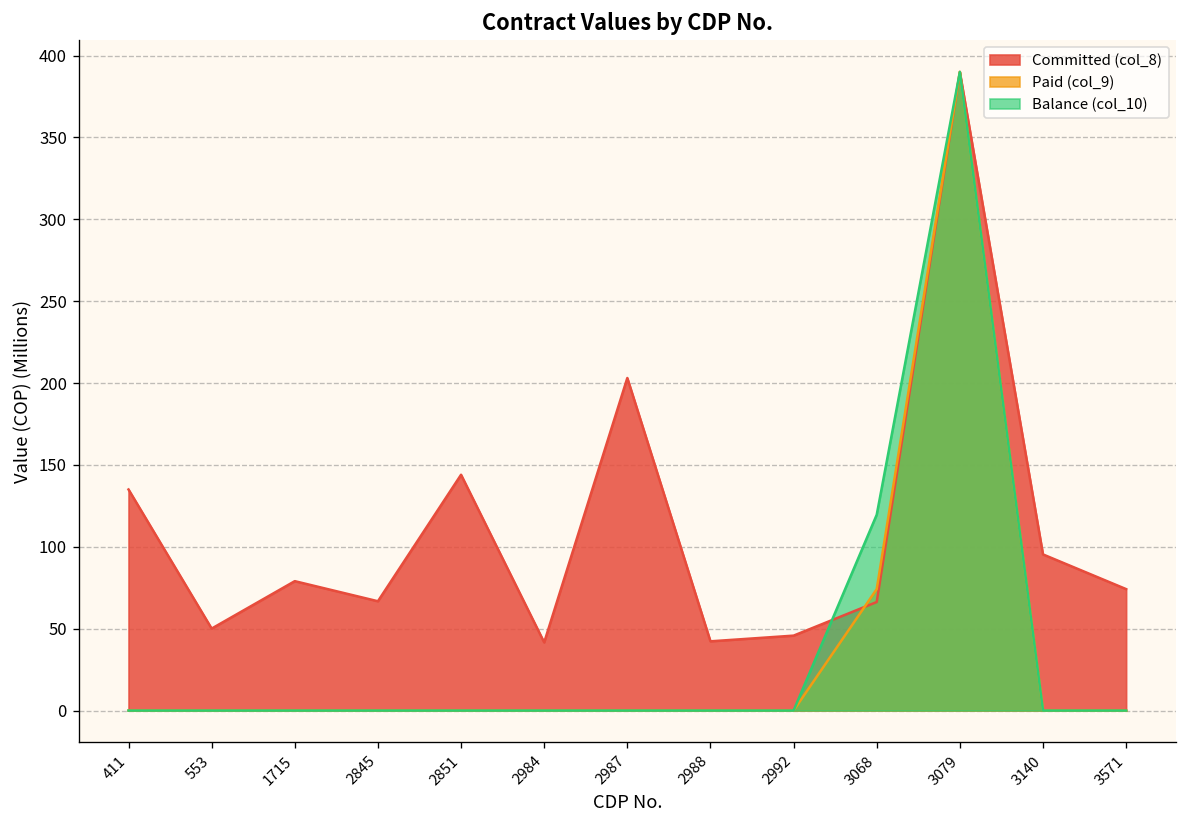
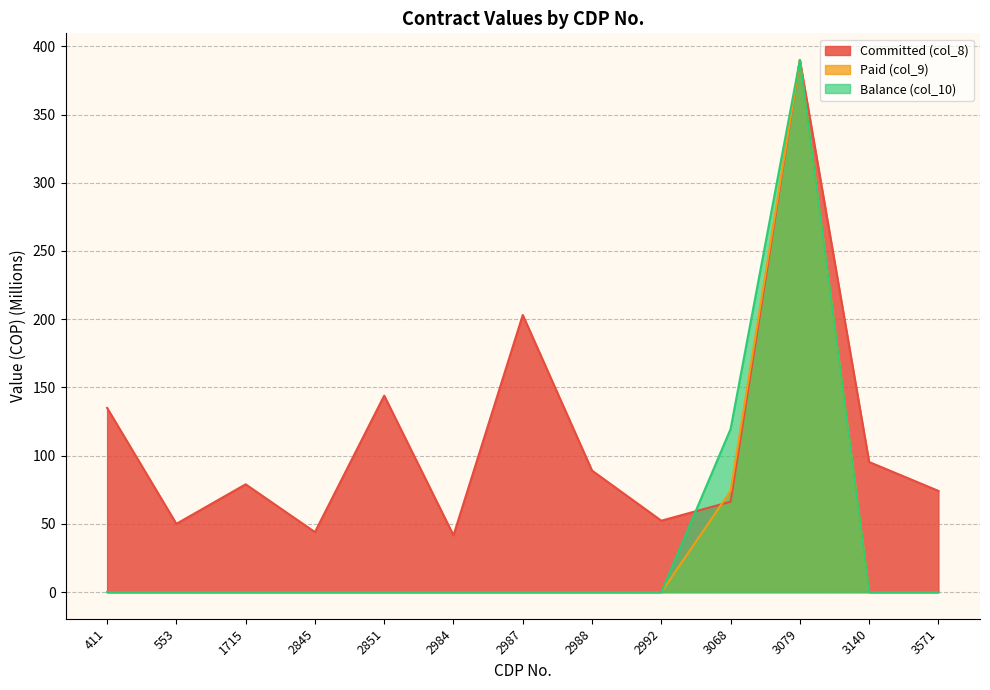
  {
    "Committed (col_8)": {
      "411": 135,
      "553": 50,
      "1715": 79,
-     "2845": 67,
+     "2845": 44,
      "2851": 144,
      "2984": 42,
      "2987": 203,
-     "2988": 42,
-     "2992": 46,
+     "2988": 89,
+     "2992": 52,
      "3068": 66,
      "3140": 95,
      "3571": 74
    },
    "Paid (col_9)": {
      "3068": 74
    },
    "Balance (col_10)": {
      "3068": 120
    }
  }
